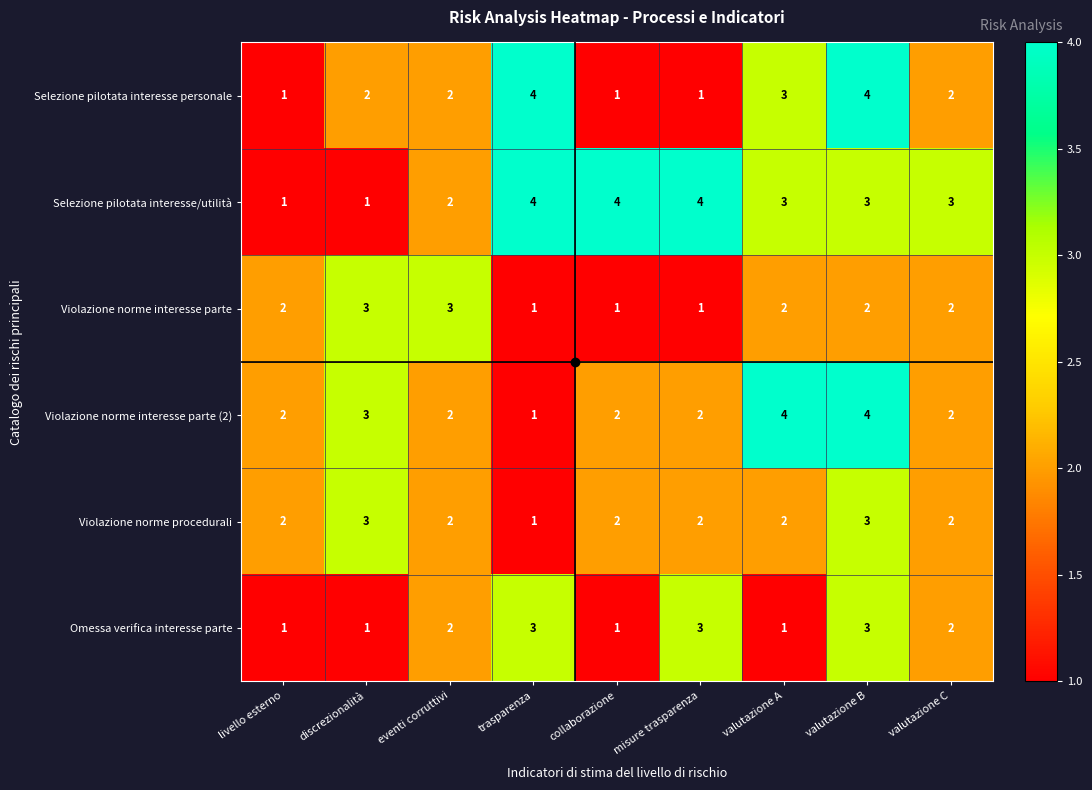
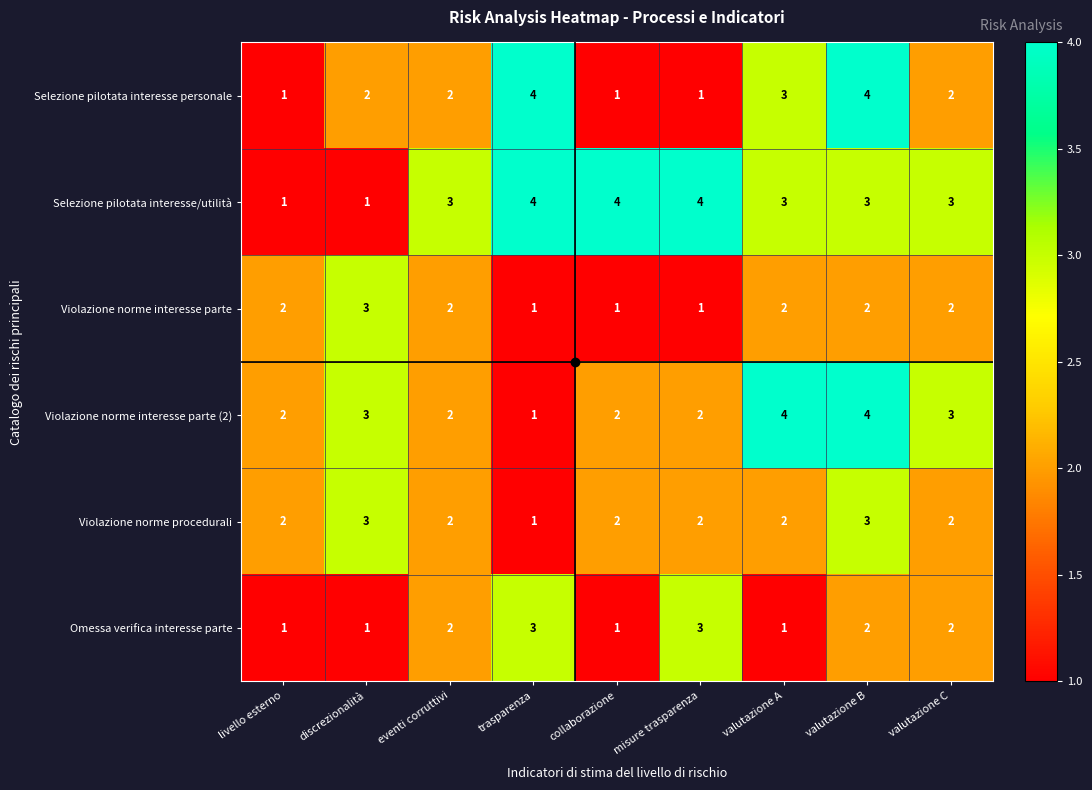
  {
    "Selezione pilotata interesse personale": {
      "livello esterno": 1,
      "discrezionalità": 2,
      "eventi corruttivi": 2,
      "trasparenza": 4,
      "collaborazione": 1,
      "misure trasparenza": 1,
      "valutazione A": 3,
      "valutazione B": 4,
      "valutazione C": 2
    },
    "Selezione pilotata interesse/utilità": {
      "livello esterno": 1,
      "discrezionalità": 1,
-     "eventi corruttivi": 2,
+     "eventi corruttivi": 3,
      "trasparenza": 4,
      "collaborazione": 4,
      "misure trasparenza": 4,
      "valutazione A": 3,
      "valutazione B": 3,
      "valutazione C": 3
    },
    "Violazione norme interesse parte": {
      "livello esterno": 2,
      "discrezionalità": 3,
-     "eventi corruttivi": 3,
+     "eventi corruttivi": 2,
      "trasparenza": 1,
      "collaborazione": 1,
      "misure trasparenza": 1,
      "valutazione A": 2,
      "valutazione B": 2,
      "valutazione C": 2
    },
    "Violazione norme interesse parte (2)": {
      "livello esterno": 2,
      "discrezionalità": 3,
      "eventi corruttivi": 2,
      "trasparenza": 1,
      "collaborazione": 2,
      "misure trasparenza": 2,
      "valutazione A": 4,
      "valutazione B": 4,
-     "valutazione C": 2
+     "valutazione C": 3
    },
    "Violazione norme procedurali": {
      "livello esterno": 2,
      "discrezionalità": 3,
      "eventi corruttivi": 2,
      "trasparenza": 1,
      "collaborazione": 2,
      "misure trasparenza": 2,
      "valutazione A": 2,
      "valutazione B": 3,
      "valutazione C": 2
    },
    "Omessa verifica interesse parte": {
      "livello esterno": 1,
      "discrezionalità": 1,
      "eventi corruttivi": 2,
      "trasparenza": 3,
      "collaborazione": 1,
      "misure trasparenza": 3,
      "valutazione A": 1,
-     "valutazione B": 3,
+     "valutazione B": 2,
      "valutazione C": 2
    }
  }
